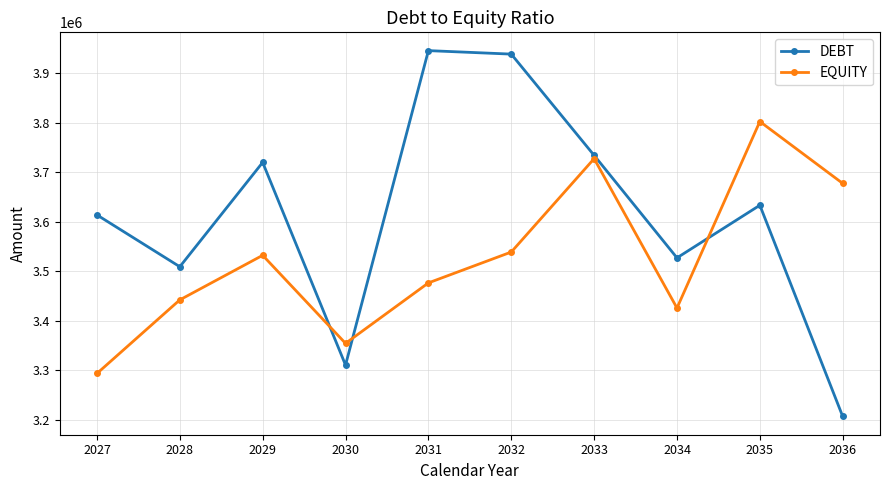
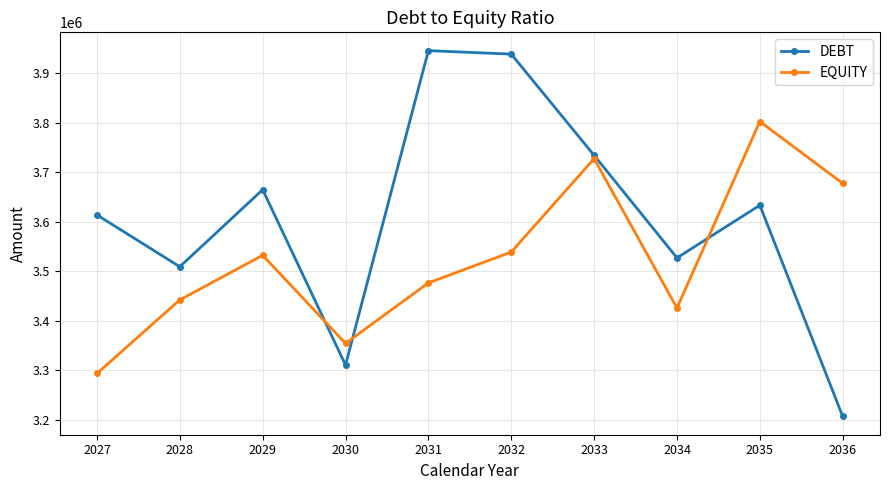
  {
    "DEBT": {
      "2027": 3610000,
      "2028": 3510000,
-     "2029": 3720000,
+     "2029": 3660000,
      "2030": 3310000,
      "2031": 3950000,
      "2032": 3940000,
      "2033": 3730000,
      "2034": 3530000,
      "2035": 3630000,
      "2036": 3210000
    },
    "EQUITY": {
      "2027": 3290000,
      "2028": 3440000,
      "2029": 3530000,
      "2030": 3350000,
      "2031": 3480000,
      "2032": 3540000,
      "2033": 3730000,
      "2034": 3430000,
      "2035": 3800000,
      "2036": 3680000
    }
  }
